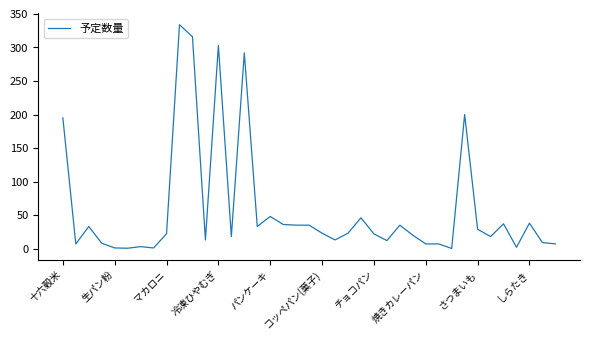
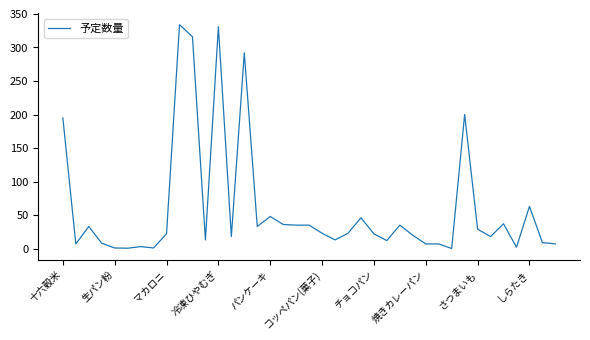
  {
    "十六穀米": 200,
    "生パン粉": 0,
    "マカロニ": 20,
-   "冷凍ひやむぎ": 300,
+   "冷凍ひやむぎ": 330,
    "パンケーキ": 50,
    "コッペパン(菓子)": 20,
    "チョコパン": 20,
    "焼きカレーパン": 10,
    "さつまいも": 30,
-   "しらたき": 40
+   "しらたき": 60
  }
